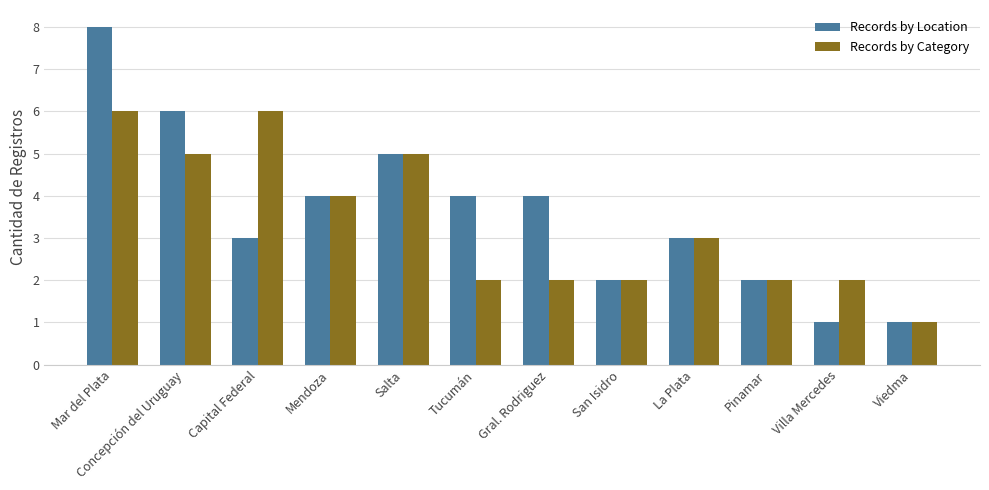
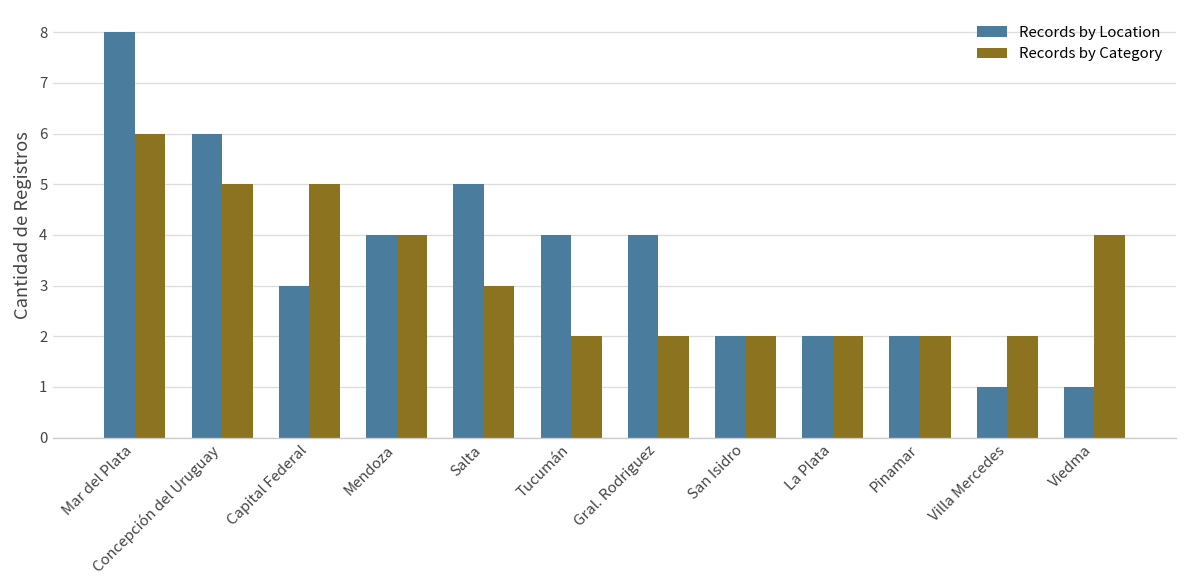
  {
    "Records by Location": {
      "Mar del Plata": 8,
      "Concepción del Uruguay": 6,
      "Capital Federal": 3,
      "Mendoza": 4,
      "Salta": 5,
      "Tucumán": 4,
      "Gral. Rodriguez": 4,
      "San Isidro": 2,
-     "La Plata": 3,
+     "La Plata": 2,
      "Pinamar": 2,
      "Villa Mercedes": 1,
      "Viedma": 1
    },
    "Records by Category": {
      "Mar del Plata": 6,
      "Concepción del Uruguay": 5,
-     "Capital Federal": 6,
+     "Capital Federal": 5,
      "Mendoza": 4,
-     "Salta": 5,
+     "Salta": 3,
      "Tucumán": 2,
      "Gral. Rodriguez": 2,
      "San Isidro": 2,
-     "La Plata": 3,
+     "La Plata": 2,
      "Pinamar": 2,
      "Villa Mercedes": 2,
-     "Viedma": 1
+     "Viedma": 4
    }
  }
